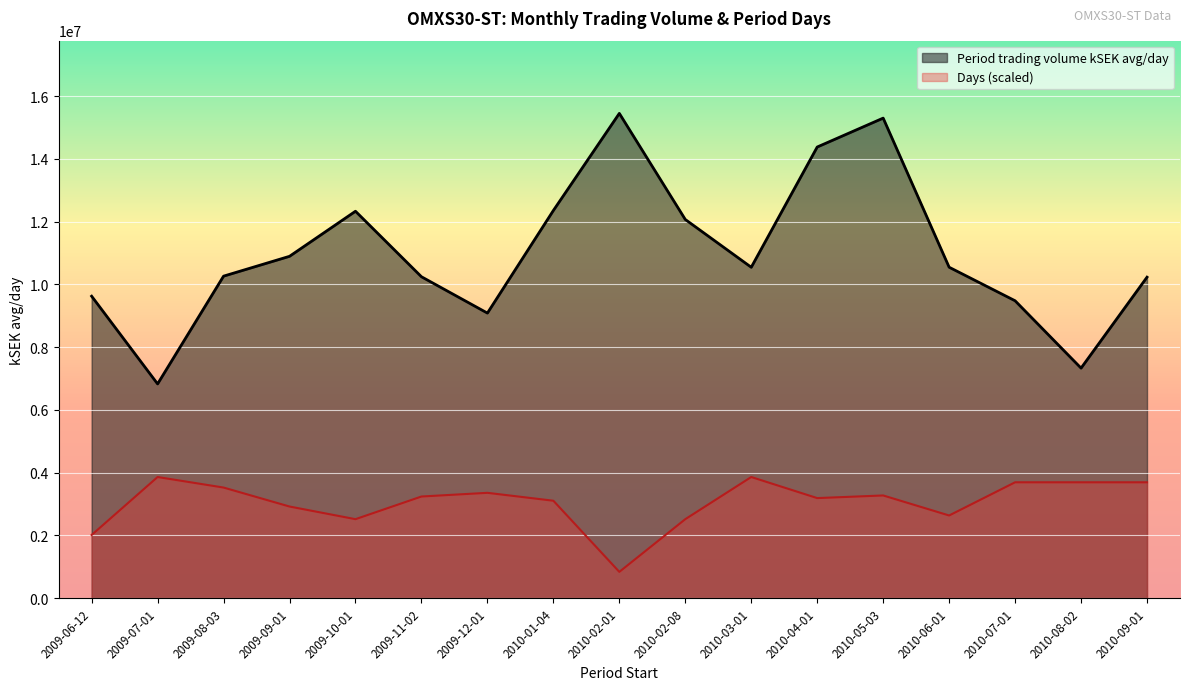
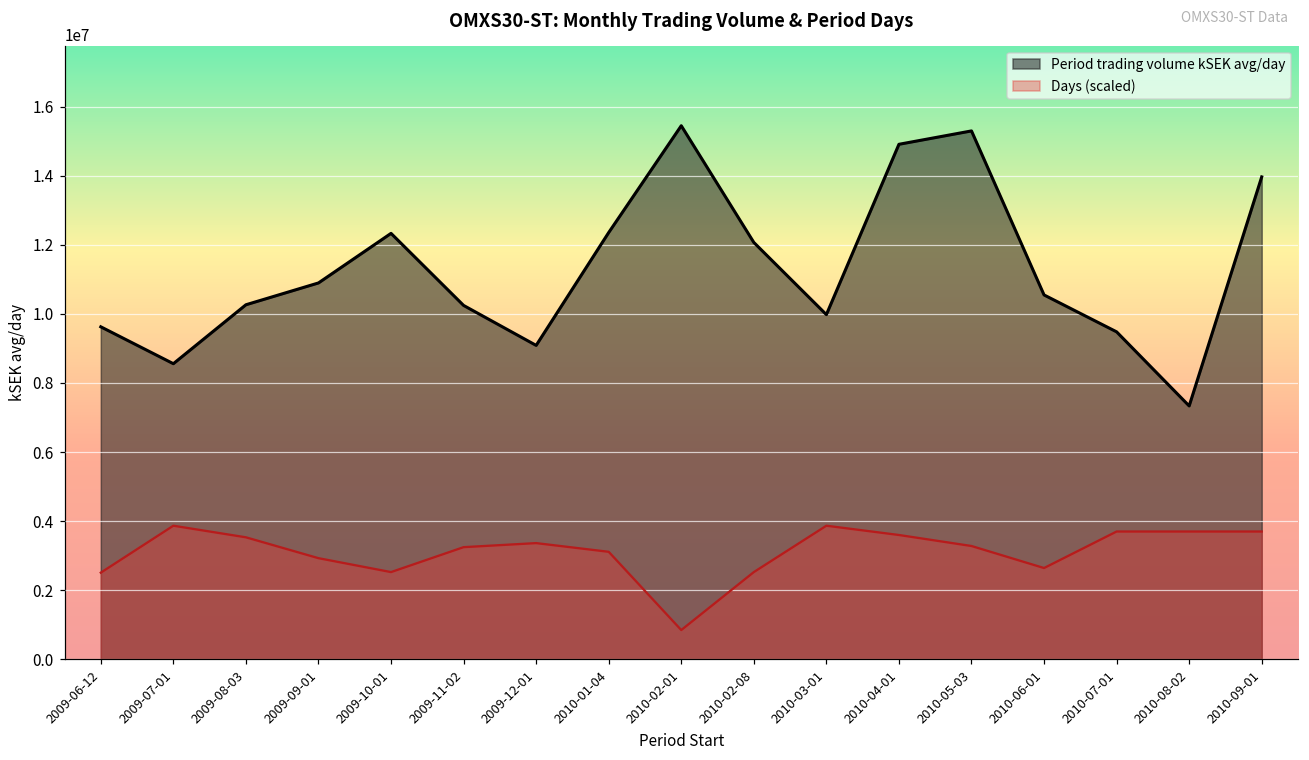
  {
    "Period trading volume kSEK avg/day": {
      "2009-06-12": 9600000,
-     "2009-07-01": 6800000,
+     "2009-07-01": 8600000,
      "2009-08-03": 10300000,
      "2009-09-01": 10900000,
      "2009-10-01": 12300000,
      "2009-11-02": 10200000,
      "2009-12-01": 9100000,
      "2010-01-04": 12400000,
      "2010-02-01": 15400000,
      "2010-02-08": 12100000,
-     "2010-03-01": 10500000,
-     "2010-04-01": 14400000,
+     "2010-03-01": 10000000,
+     "2010-04-01": 14900000,
      "2010-05-03": 15300000,
      "2010-06-01": 10500000,
      "2010-07-01": 9500000,
      "2010-08-02": 7300000,
-     "2010-09-01": 10200000
+     "2010-09-01": 14000000
    },
    "Days (scaled)": {
-     "2009-06-12": 2000000,
+     "2009-06-12": 2500000,
      "2009-07-01": 3900000,
      "2009-08-03": 3500000,
      "2009-09-01": 2900000,
      "2009-10-01": 2500000,
      "2009-11-02": 3200000,
      "2009-12-01": 3400000,
      "2010-01-04": 3100000,
      "2010-02-01": 800000,
      "2010-02-08": 2500000,
      "2010-03-01": 3900000,
-     "2010-04-01": 3200000,
+     "2010-04-01": 3600000,
      "2010-05-03": 3300000,
      "2010-06-01": 2600000,
      "2010-07-01": 3700000,
      "2010-08-02": 3700000,
      "2010-09-01": 3700000
    }
  }
